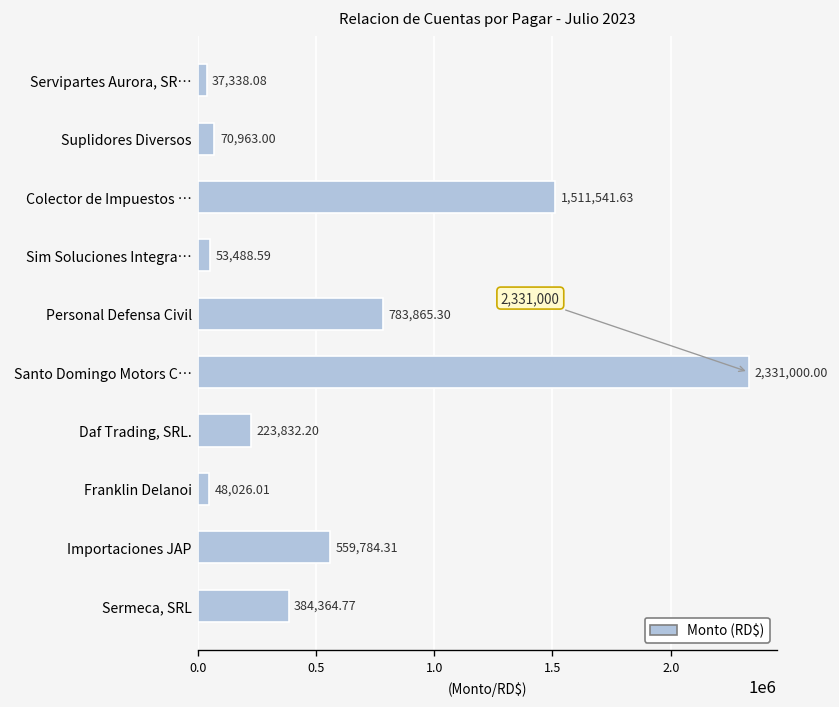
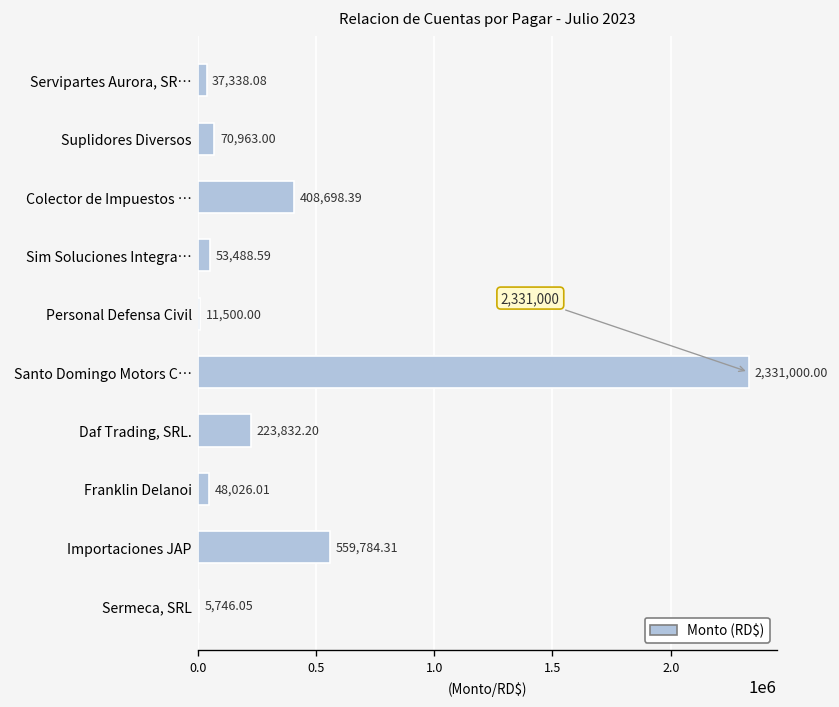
  {
    "Servipartes Aurora, SR…": "37,338.08",
    "Suplidores Diversos": "70,963.00",
-   "Colector de Impuestos …": "1,511,541.63",
+   "Colector de Impuestos …": "408,698.39",
    "Sim Soluciones Integra…": "53,488.59",
-   "Personal Defensa Civil": "783,865.30",
+   "Personal Defensa Civil": "11,500.00",
    "Santo Domingo Motors C…": "2,331,000.00",
    "Daf Trading, SRL.": "223,832.20",
    "Franklin Delanoi": "48,026.01",
    "Importaciones JAP": "559,784.31",
-   "Sermeca, SRL": "384,364.77"
+   "Sermeca, SRL": "5,746.05"
  }
